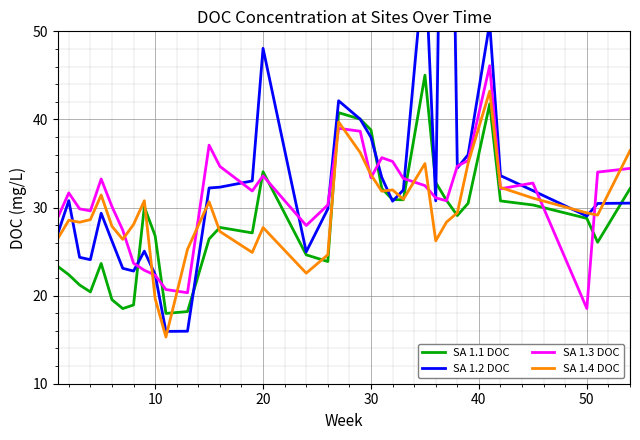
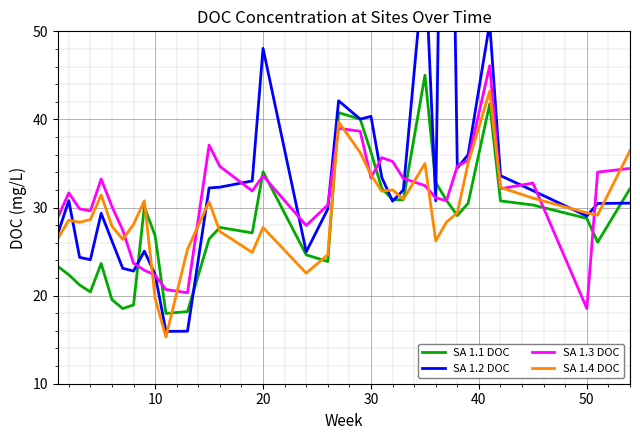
  {
    "SA 1.1 DOC": {
      "10": 27,
      "20": 34,
-     "30": 39
+     "30": 36
    },
    "SA 1.2 DOC": {
      "20": 48,
-     "30": 38
+     "30": 40
    },
    "SA 1.3 DOC": {
      "20": 34,
      "30": 33,
      "50": 19
    },
    "SA 1.4 DOC": {
      "10": 20,
      "20": 28,
      "30": 34,
      "50": 29
    }
  }
